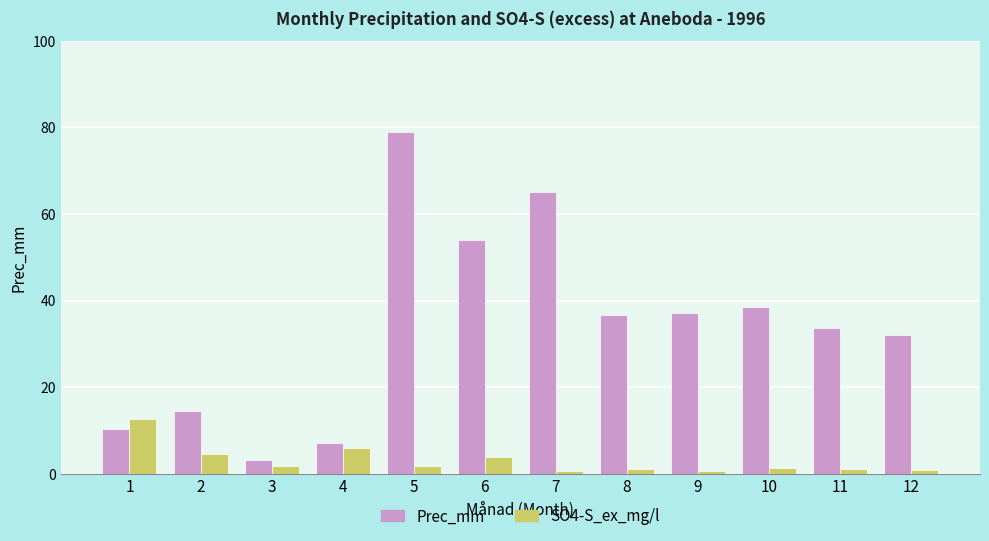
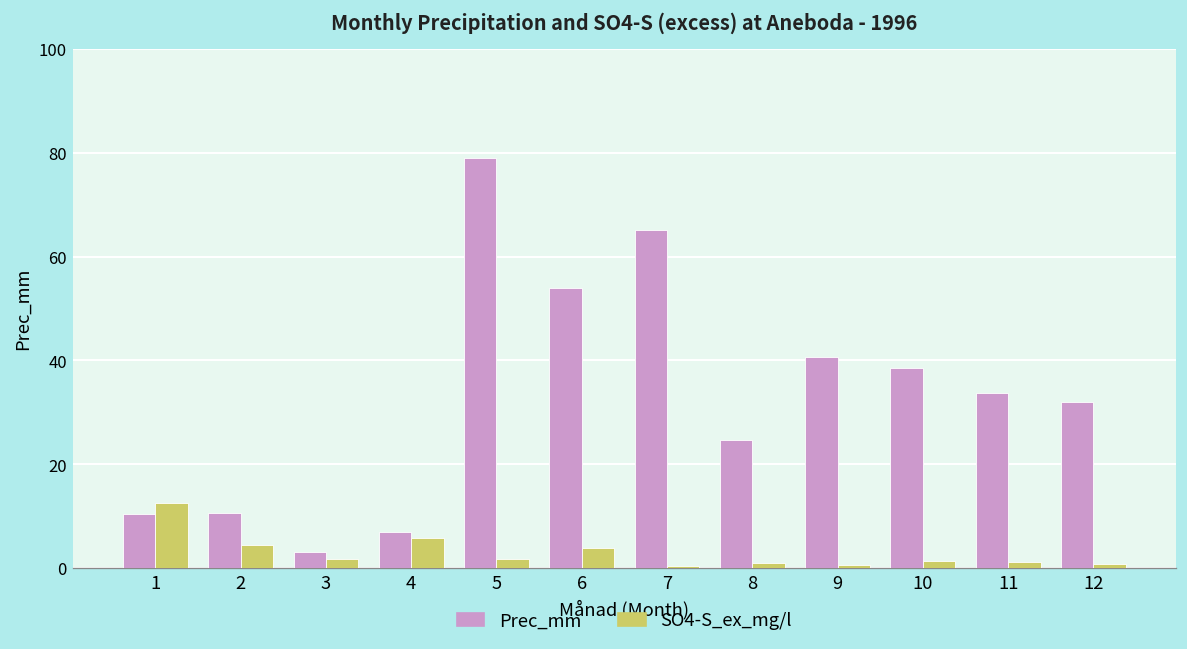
  {
    "Prec_mm": {
      "1": 10,
-     "2": 15,
+     "2": 11,
      "3": 3,
      "4": 7,
      "5": 79,
      "6": 54,
      "7": 65,
-     "8": 37,
-     "9": 37,
+     "8": 25,
+     "9": 41,
      "10": 39,
      "11": 34,
      "12": 32
    },
    "SO4-S_ex_mg/l": {
      "1": 13,
      "2": 5,
      "3": 2,
      "4": 6,
      "5": 2,
      "6": 4,
      "8": 1,
      "9": 1,
      "10": 1,
      "11": 1,
      "12": 1
    }
  }
